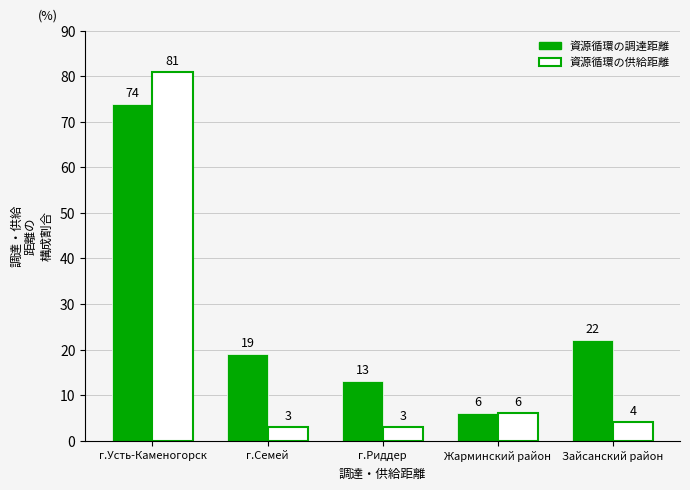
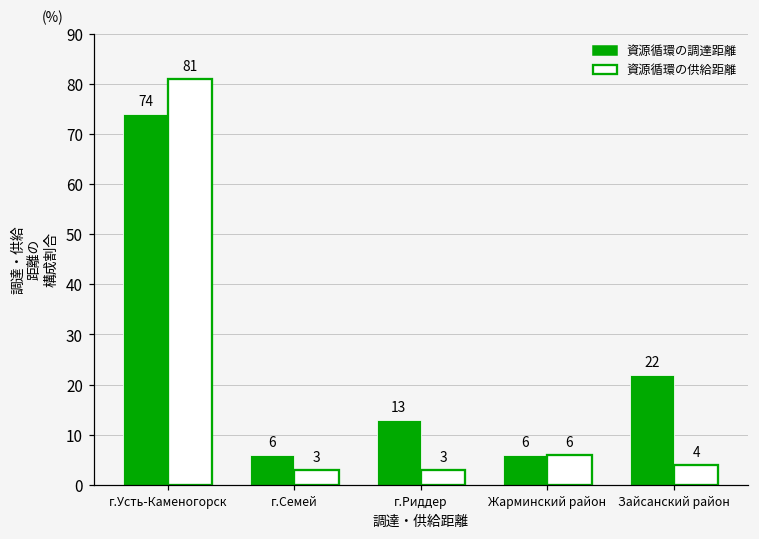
  {
    "資源循環の調達距離": {
      "г.Усть-Каменогорск": 74,
-     "г.Семей": 19,
+     "г.Семей": 6,
      "г.Риддер": 13,
      "Жарминский район": 6,
      "Зайсанский район": 22
    },
    "資源循環の供給距離": {
      "г.Усть-Каменогорск": 81,
      "г.Семей": 3,
      "г.Риддер": 3,
      "Жарминский район": 6,
      "Зайсанский район": 4
    }
  }
